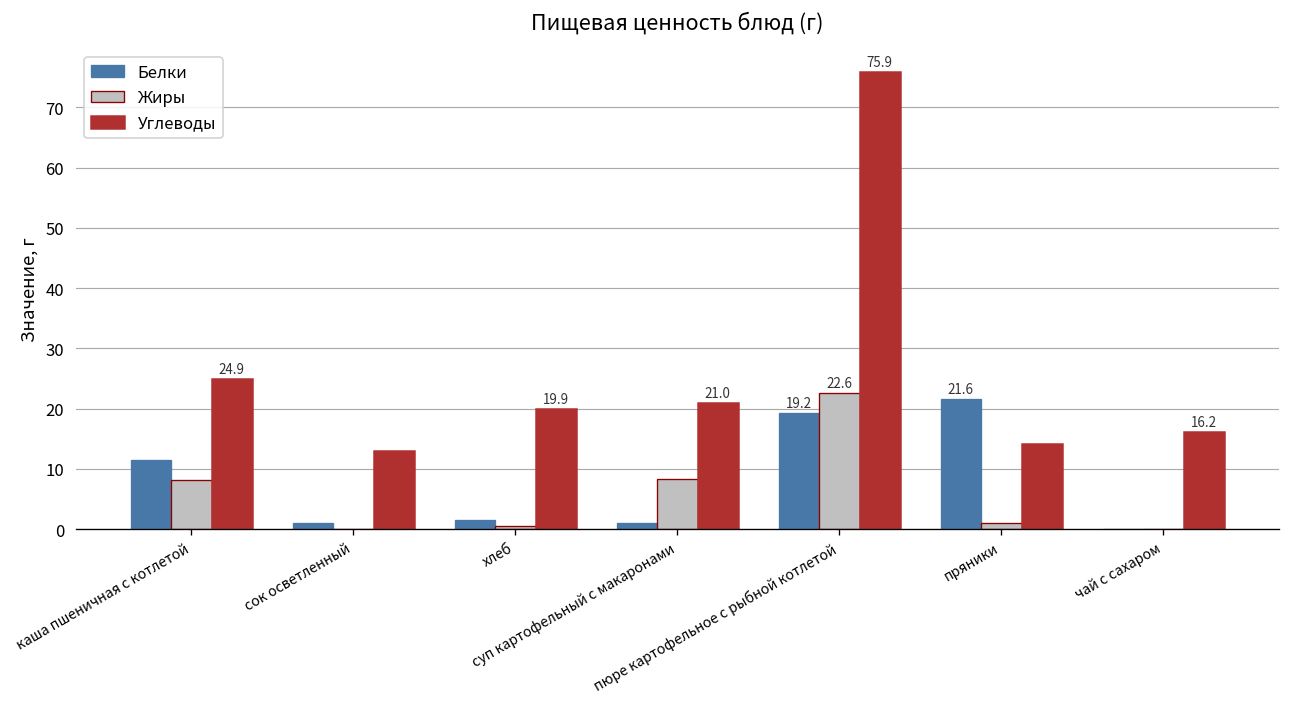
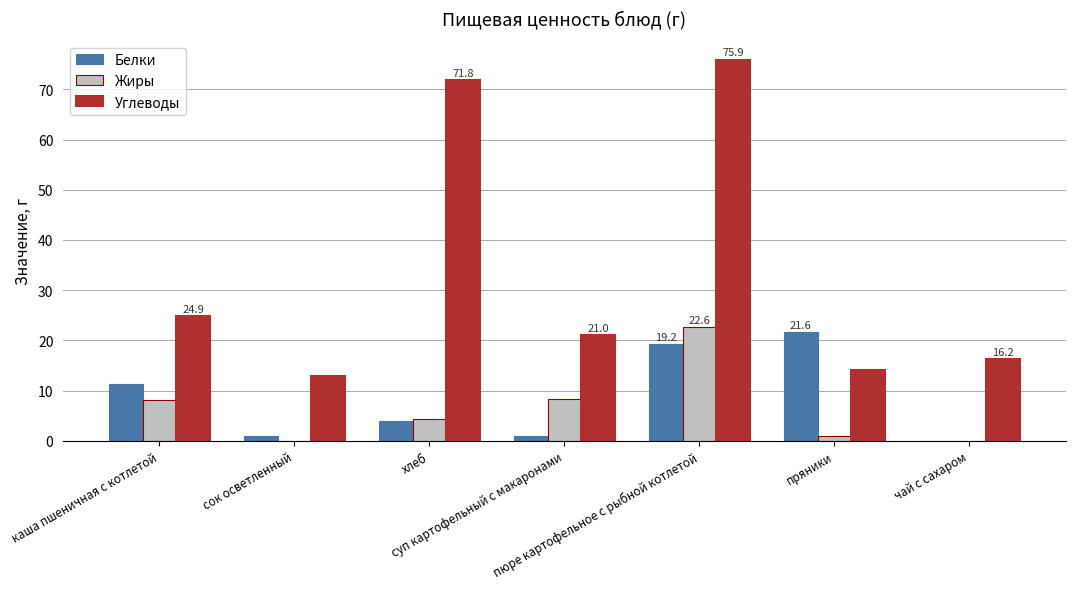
  {
    "Белки": {
      "каша пшеничная с котлетой": 11,
      "сок осветленный": 1,
-     "хлеб": 2,
+     "хлеб": 4,
      "суп картофельный с макаронами": 1,
      "чай с сахаром": 0
    },
    "Жиры": {
      "каша пшеничная с котлетой": 8,
      "сок осветленный": 0,
-     "хлеб": 0,
+     "хлеб": 4,
      "суп картофельный с макаронами": 8,
      "пряники": 1,
      "чай с сахаром": 0
    },
    "Углеводы": {
      "каша пшеничная с котлетой": 24.9,
-     "хлеб": 19.9,
+     "хлеб": 71.8,
      "суп картофельный с макаронами": 21.0,
      "пюре картофельное с рыбной котлетой": 75.9,
      "чай с сахаром": 16.2
    }
  }
